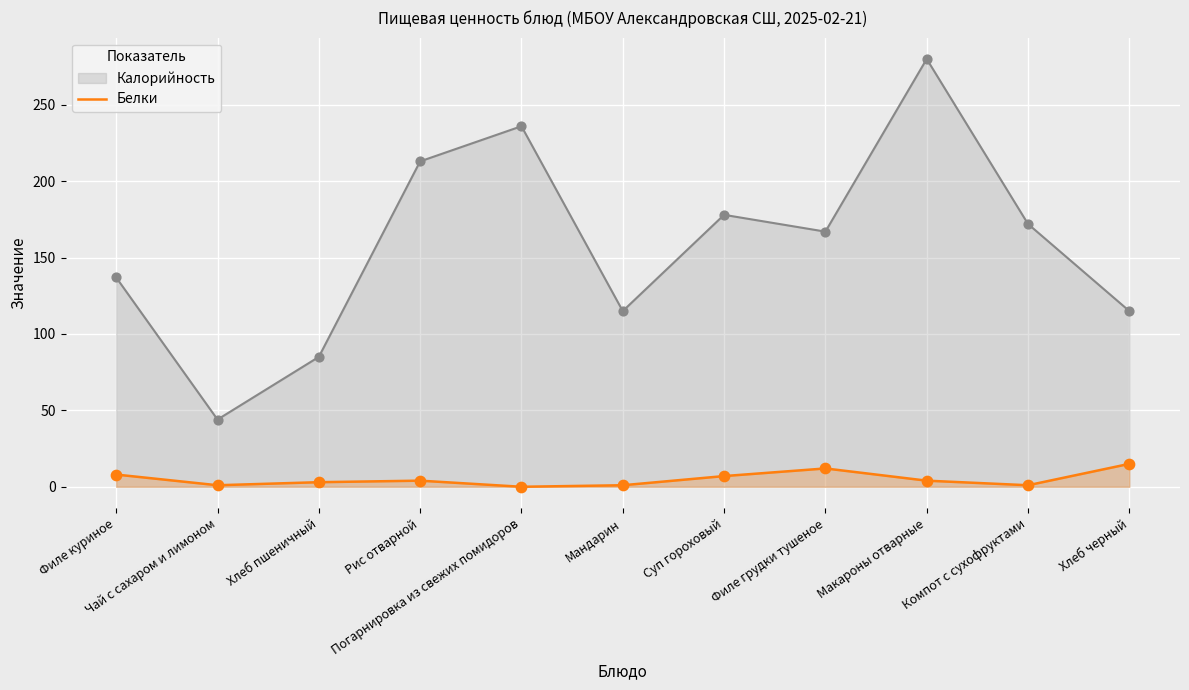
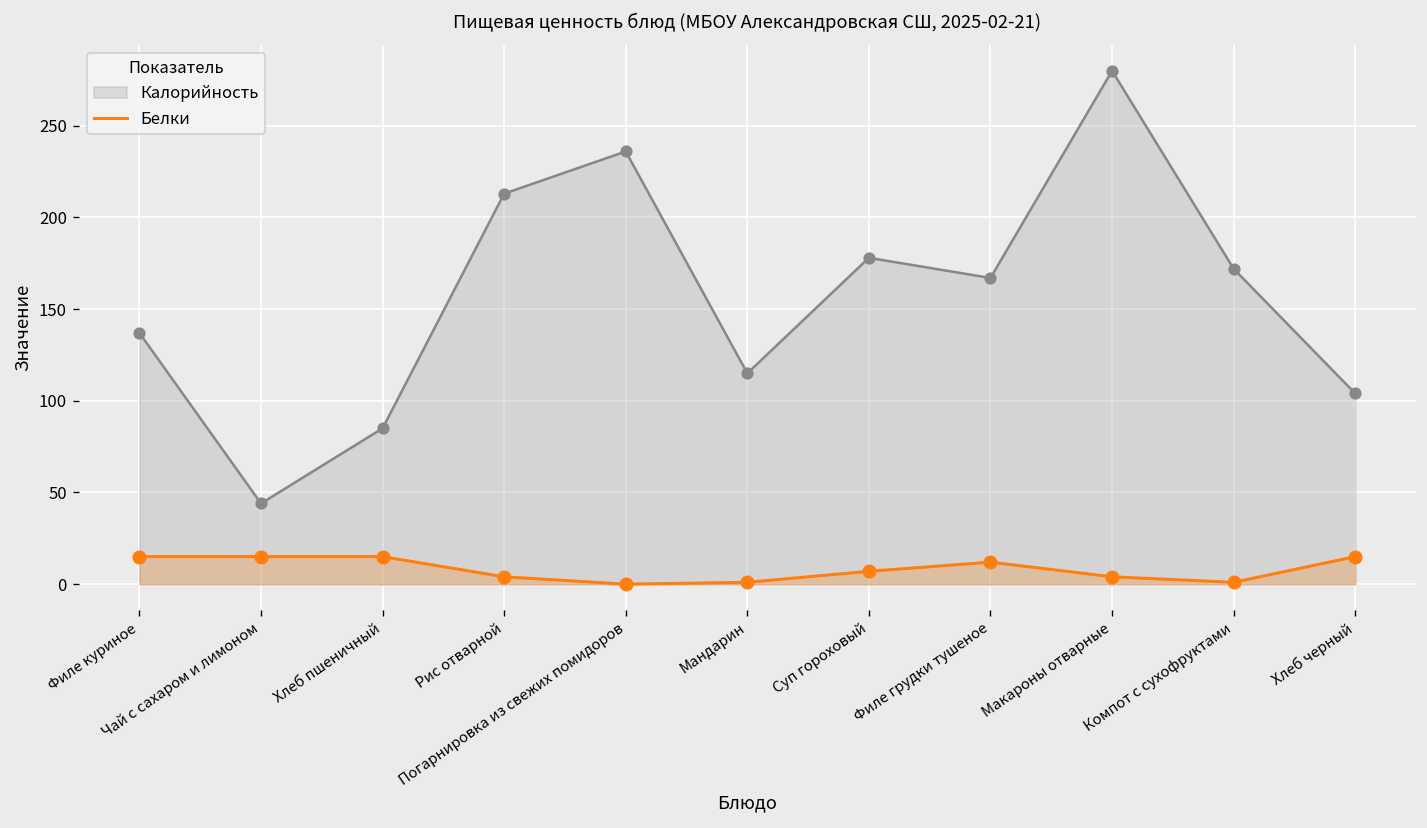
  {
    "Калорийность": {
      "Филе куриное": 137,
      "Чай с сахаром и лимоном": 44,
      "Хлеб пшеничный": 85,
      "Рис отварной": 213,
      "Погарнировка из свежих помидоров": 236,
      "Мандарин": 115,
      "Суп гороховый": 178,
      "Филе грудки тушеное": 167,
      "Макароны отварные": 280,
      "Компот с сухофруктами": 172,
-     "Хлеб черный": 115
+     "Хлеб черный": 104
    },
    "Белки": {
-     "Филе куриное": 8,
-     "Чай с сахаром и лимоном": 1,
-     "Хлеб пшеничный": 3,
+     "Филе куриное": 15,
+     "Чай с сахаром и лимоном": 15,
+     "Хлеб пшеничный": 15,
      "Рис отварной": 4,
      "Погарнировка из свежих помидоров": 0,
      "Мандарин": 1,
      "Суп гороховый": 7,
      "Филе грудки тушеное": 12,
      "Макароны отварные": 4,
      "Компот с сухофруктами": 1,
      "Хлеб черный": 15
    }
  }
